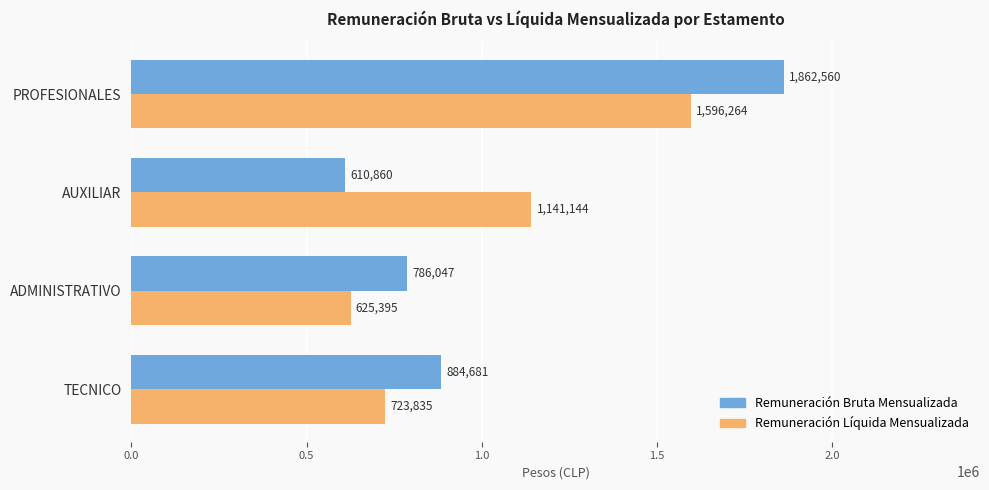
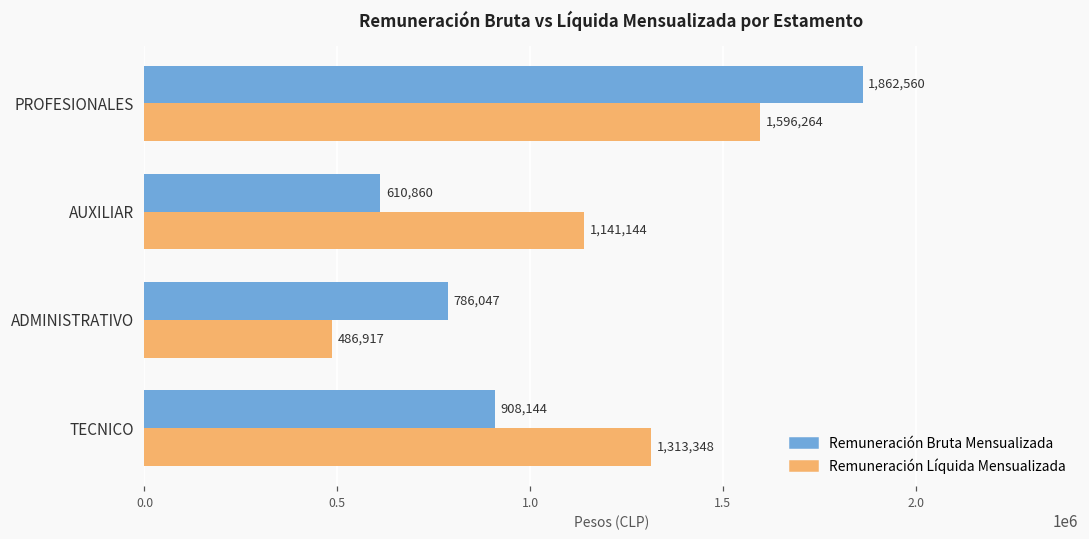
  {
    "Remuneración Bruta Mensualizada": {
      "PROFESIONALES": "1,862,560",
      "AUXILIAR": "610,860",
      "ADMINISTRATIVO": "786,047",
-     "TECNICO": "884,681"
+     "TECNICO": "908,144"
    },
    "Remuneración Líquida Mensualizada": {
      "PROFESIONALES": "1,596,264",
      "AUXILIAR": "1,141,144",
-     "ADMINISTRATIVO": "625,395",
-     "TECNICO": "723,835"
+     "ADMINISTRATIVO": "486,917",
+     "TECNICO": "1,313,348"
    }
  }
